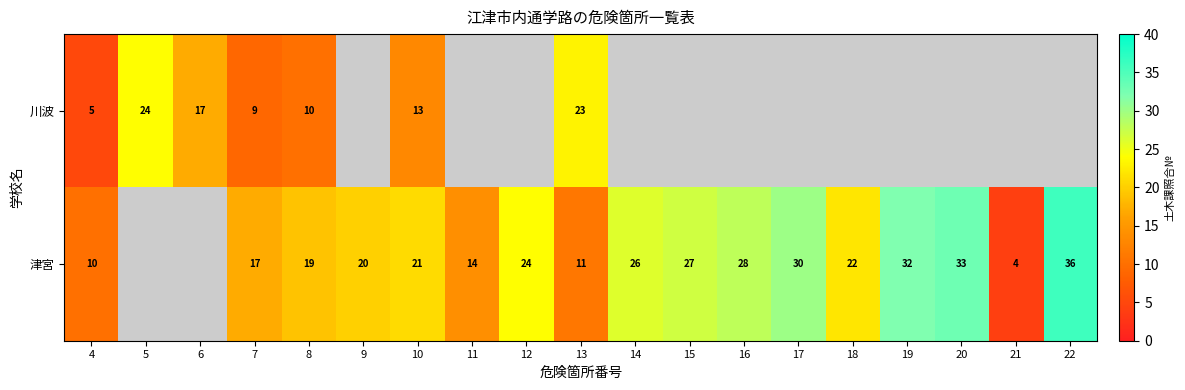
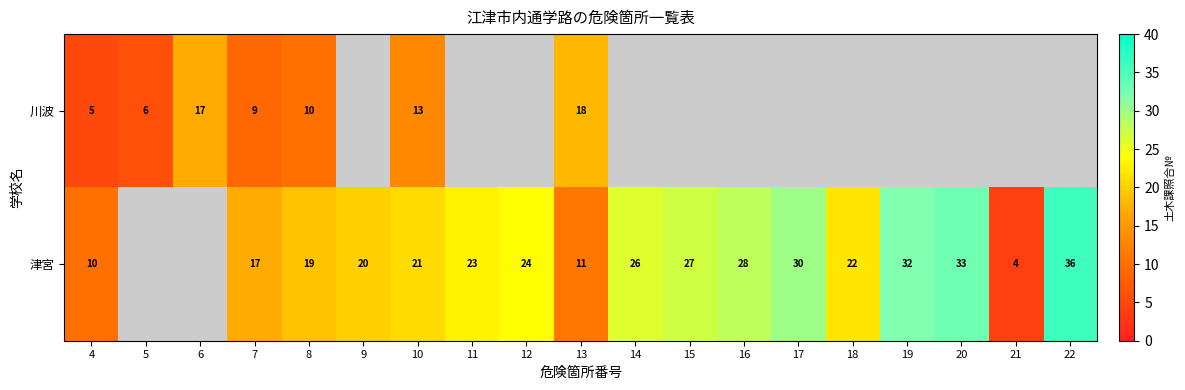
  {
    "川波": {
      "4": 5,
-     "5": 24,
+     "5": 6,
      "6": 17,
      "7": 9,
      "8": 10,
      "10": 13,
-     "13": 23
+     "13": 18
    },
    "津宮": {
      "4": 10,
      "7": 17,
      "8": 19,
      "9": 20,
      "10": 21,
-     "11": 14,
+     "11": 23,
      "12": 24,
      "13": 11,
      "14": 26,
      "15": 27,
      "16": 28,
      "17": 30,
      "18": 22,
      "19": 32,
      "20": 33,
      "21": 4,
      "22": 36
    }
  }
